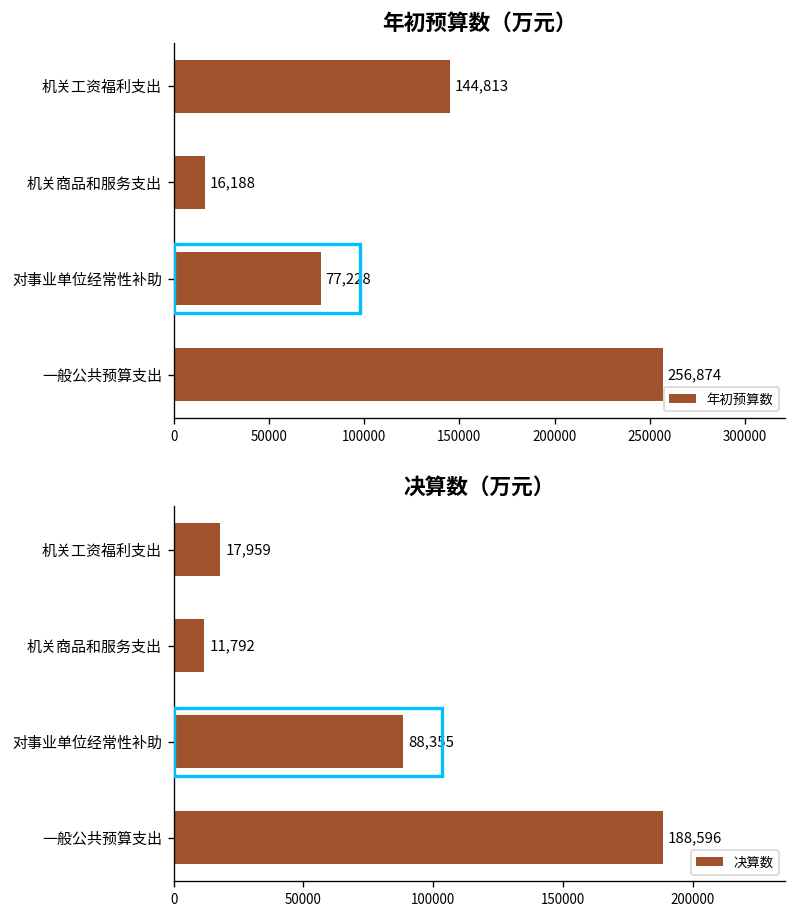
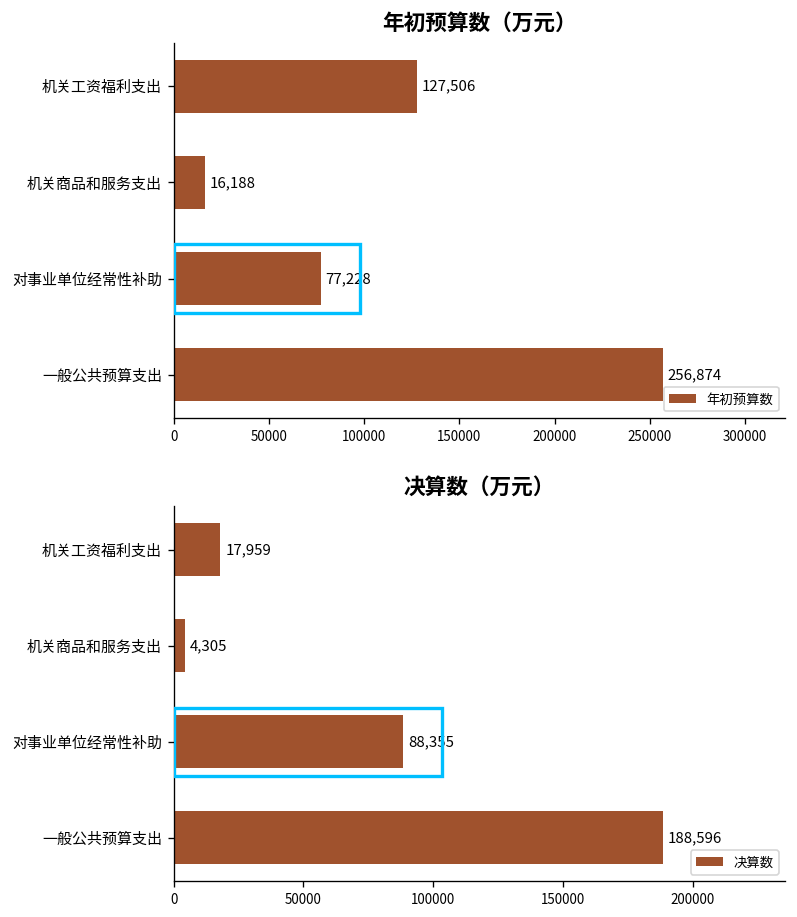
  {
    "年初预算数（万元）": {
-     "机关工资福利支出": "144,813",
+     "机关工资福利支出": "127,506",
      "机关商品和服务支出": "16,188",
      "对事业单位经常性补助": "77,228",
      "一般公共预算支出": "256,874"
    },
    "决算数（万元）": {
      "机关工资福利支出": "17,959",
-     "机关商品和服务支出": "11,792",
+     "机关商品和服务支出": "4,305",
      "对事业单位经常性补助": "88,355",
      "一般公共预算支出": "188,596"
    }
  }
